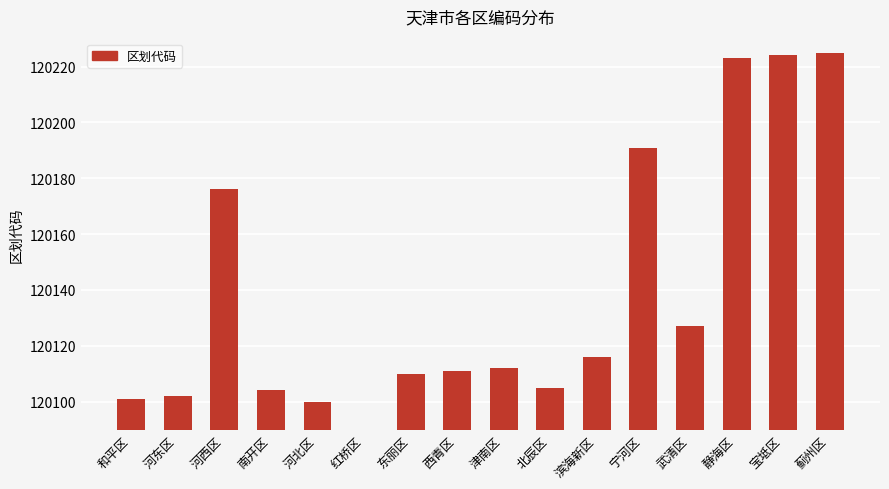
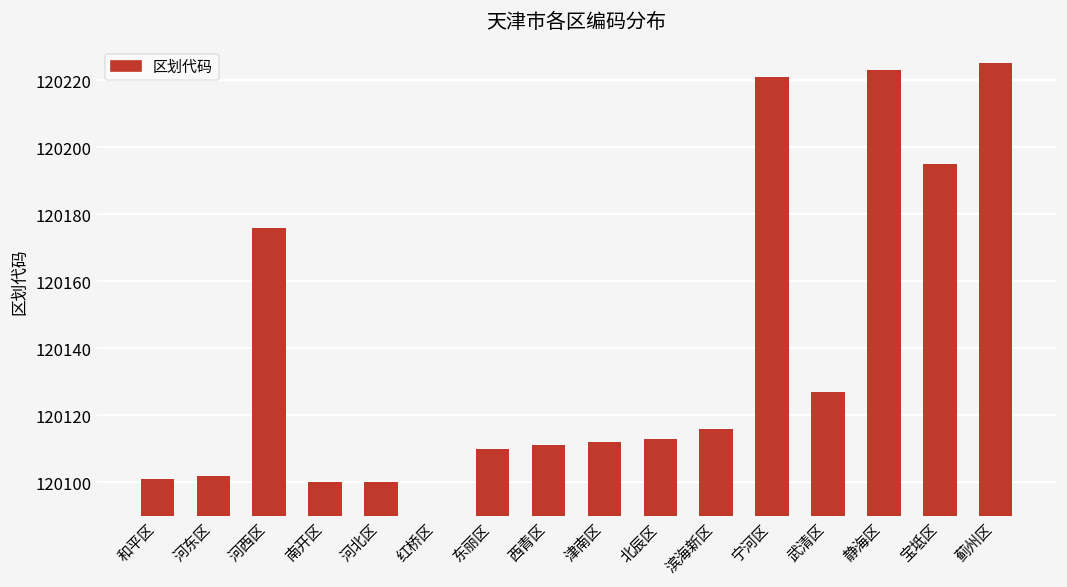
  {
    "和平区": 120101,
    "河东区": 120102,
    "河西区": 120176,
-   "南开区": 120104,
+   "南开区": 120100,
    "河北区": 120100,
    "东丽区": 120110,
    "西青区": 120111,
    "津南区": 120112,
-   "北辰区": 120105,
+   "北辰区": 120113,
    "滨海新区": 120116,
-   "宁河区": 120191,
+   "宁河区": 120221,
    "武清区": 120127,
    "静海区": 120223,
-   "宝坻区": 120224,
+   "宝坻区": 120195,
    "蓟州区": 120225
  }
